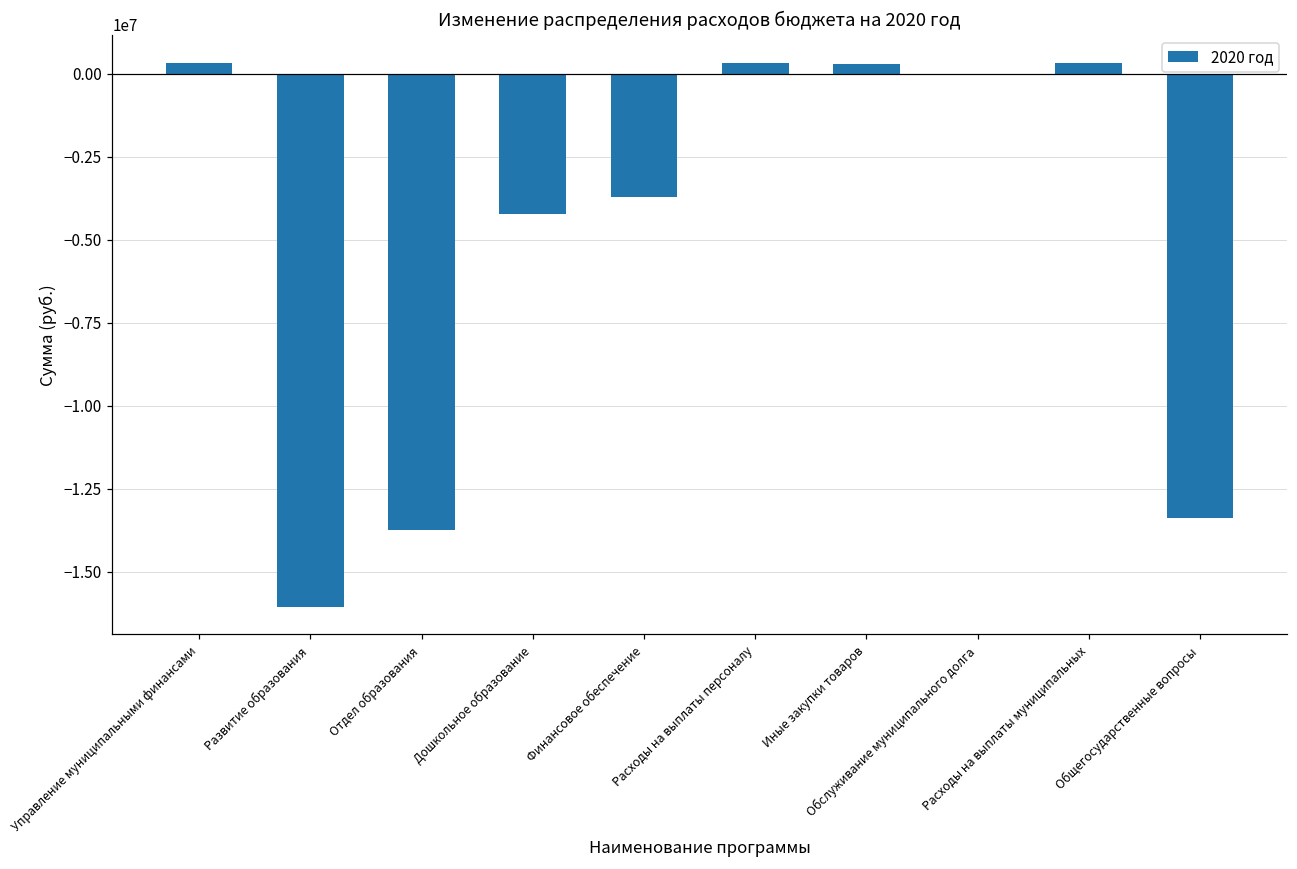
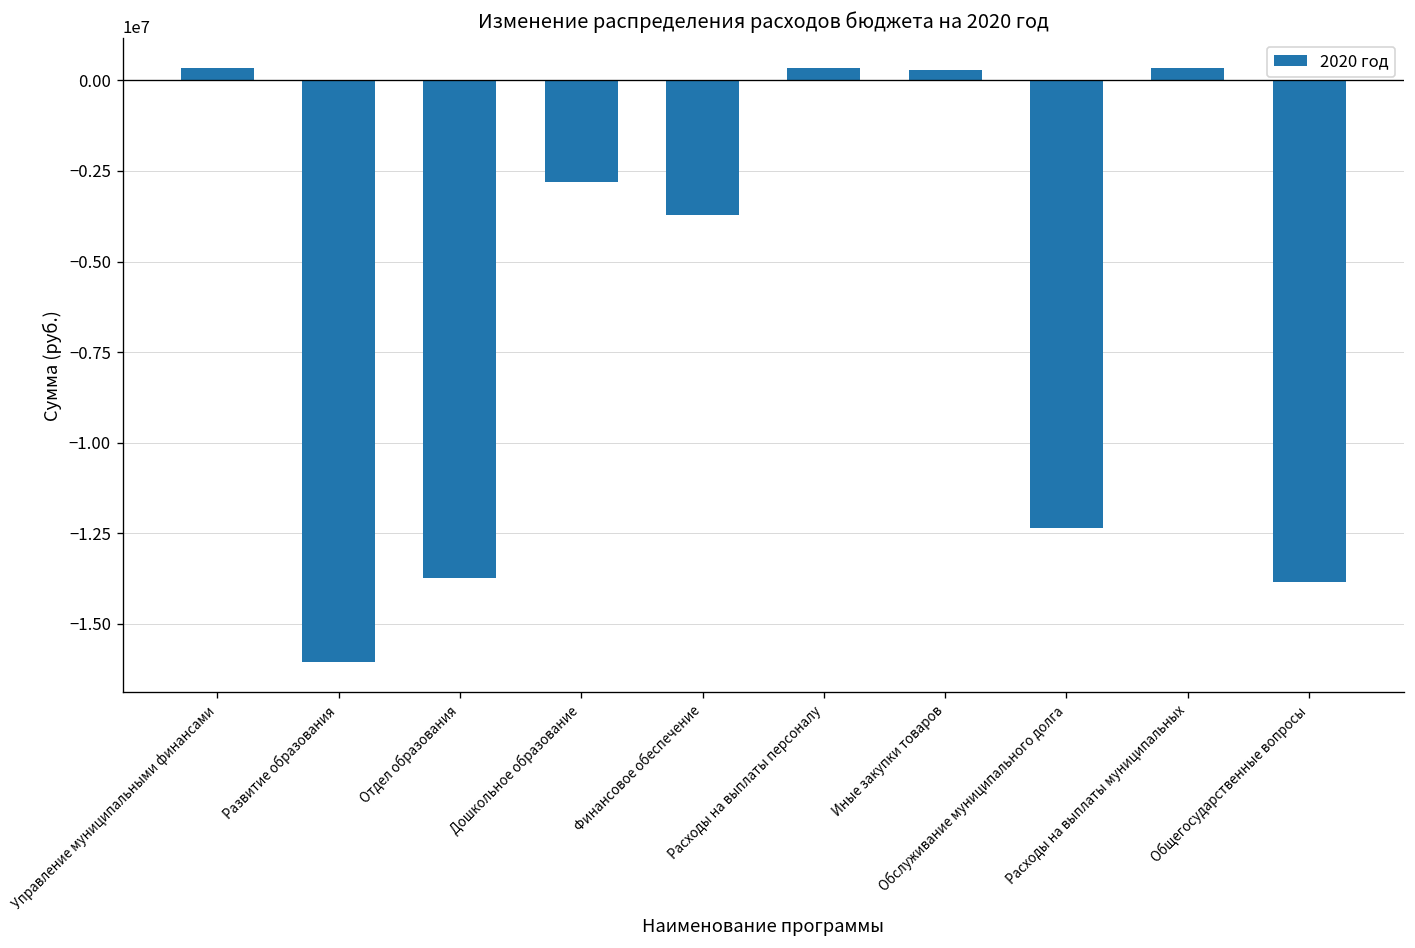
  {
    "Управление муниципальными финансами": 300000,
    "Развитие образования": -16100000,
    "Отдел образования": -13700000,
-   "Дошкольное образование": -4200000,
+   "Дошкольное образование": -2800000,
    "Финансовое обеспечение": -3700000,
    "Расходы на выплаты персоналу": 300000,
    "Иные закупки товаров": 300000,
-   "Обслуживание муниципального долга": 0,
+   "Обслуживание муниципального долга": -12400000,
    "Расходы на выплаты муниципальных": 300000,
-   "Общегосударственные вопросы": -13400000
+   "Общегосударственные вопросы": -13900000
  }
